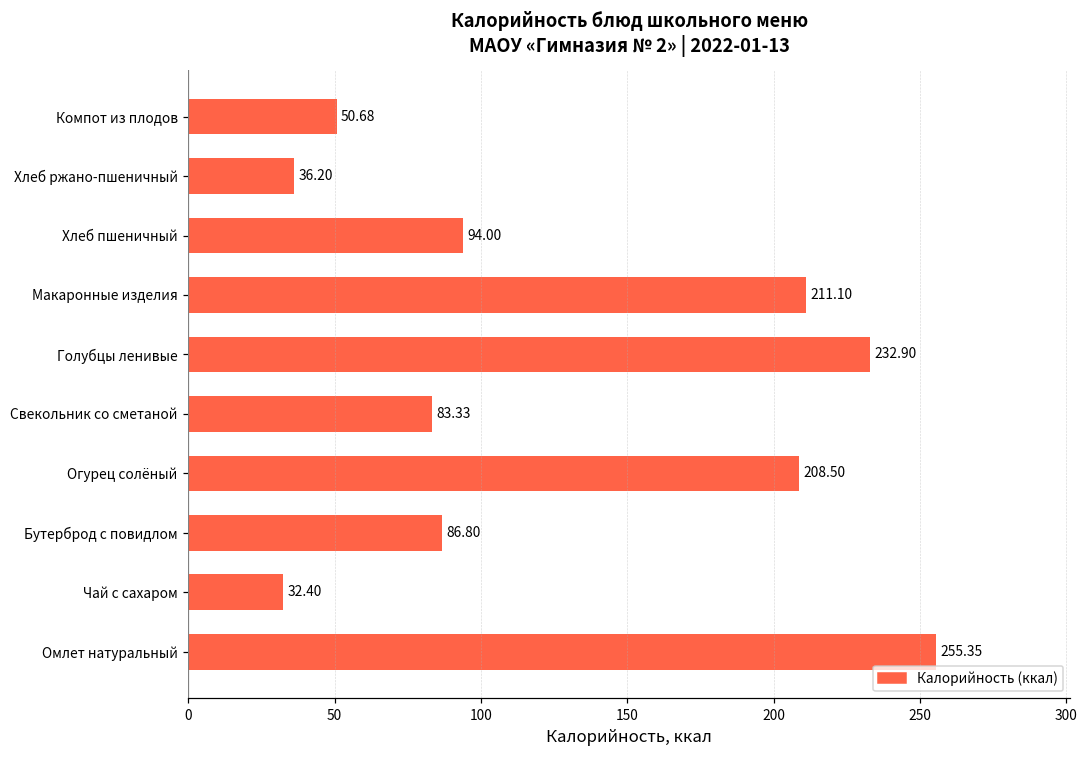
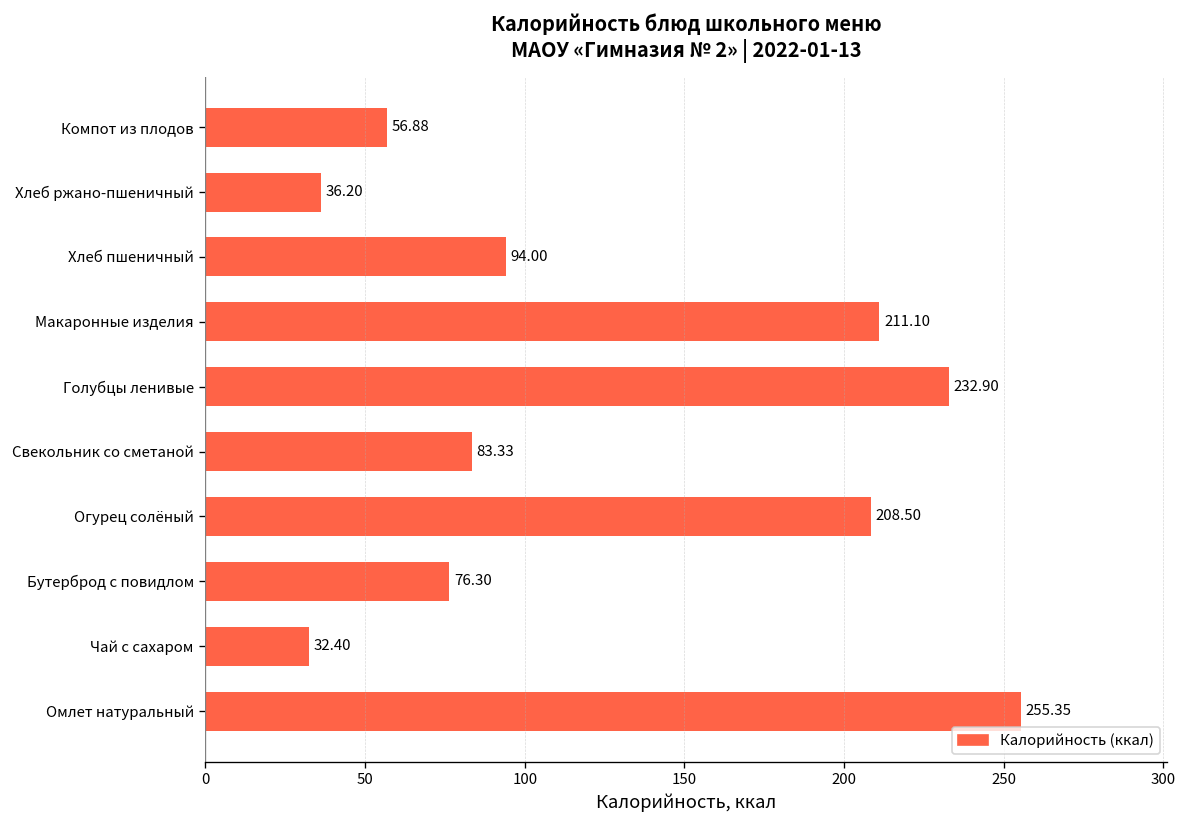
  {
-   "Компот из плодов": 50.68,
+   "Компот из плодов": 56.88,
    "Хлеб ржано-пшеничный": 36.20,
    "Хлеб пшеничный": 94.00,
    "Макаронные изделия": 211.10,
    "Голубцы ленивые": 232.90,
    "Свекольник со сметаной": 83.33,
    "Огурец солёный": 208.50,
-   "Бутерброд с повидлом": 86.80,
+   "Бутерброд с повидлом": 76.30,
    "Чай с сахаром": 32.40,
    "Омлет натуральный": 255.35
  }
